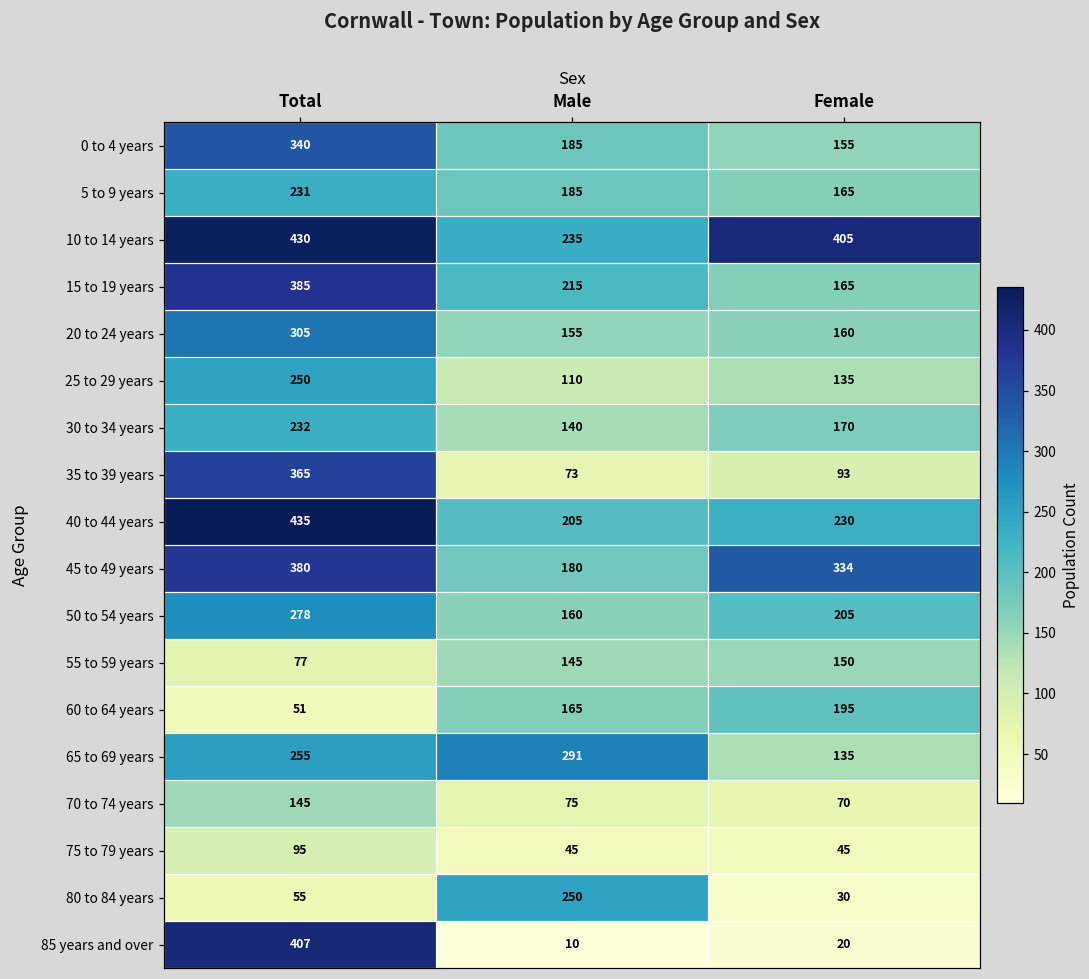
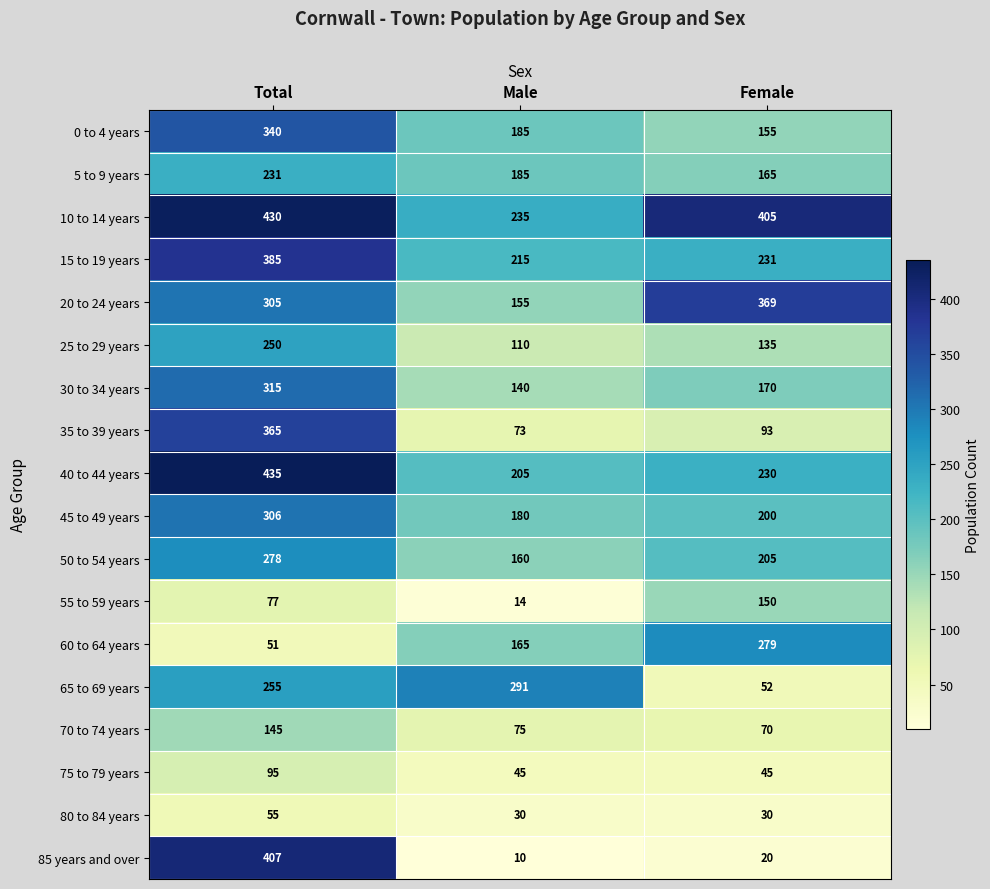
  {
    "0 to 4 years": {
      "Total": 340,
      "Male": 185,
      "Female": 155
    },
    "5 to 9 years": {
      "Total": 231,
      "Male": 185,
      "Female": 165
    },
    "10 to 14 years": {
      "Total": 430,
      "Male": 235,
      "Female": 405
    },
    "15 to 19 years": {
      "Total": 385,
      "Male": 215,
-     "Female": 165
+     "Female": 231
    },
    "20 to 24 years": {
      "Total": 305,
      "Male": 155,
-     "Female": 160
+     "Female": 369
    },
    "25 to 29 years": {
      "Total": 250,
      "Male": 110,
      "Female": 135
    },
    "30 to 34 years": {
-     "Total": 232,
+     "Total": 315,
      "Male": 140,
      "Female": 170
    },
    "35 to 39 years": {
      "Total": 365,
      "Male": 73,
      "Female": 93
    },
    "40 to 44 years": {
      "Total": 435,
      "Male": 205,
      "Female": 230
    },
    "45 to 49 years": {
-     "Total": 380,
+     "Total": 306,
      "Male": 180,
-     "Female": 334
+     "Female": 200
    },
    "50 to 54 years": {
      "Total": 278,
      "Male": 160,
      "Female": 205
    },
    "55 to 59 years": {
      "Total": 77,
-     "Male": 145,
+     "Male": 14,
      "Female": 150
    },
    "60 to 64 years": {
      "Total": 51,
      "Male": 165,
-     "Female": 195
+     "Female": 279
    },
    "65 to 69 years": {
      "Total": 255,
      "Male": 291,
-     "Female": 135
+     "Female": 52
    },
    "70 to 74 years": {
      "Total": 145,
      "Male": 75,
      "Female": 70
    },
    "75 to 79 years": {
      "Total": 95,
      "Male": 45,
      "Female": 45
    },
    "80 to 84 years": {
      "Total": 55,
-     "Male": 250,
+     "Male": 30,
      "Female": 30
    },
    "85 years and over": {
      "Total": 407,
      "Male": 10,
      "Female": 20
    }
  }
